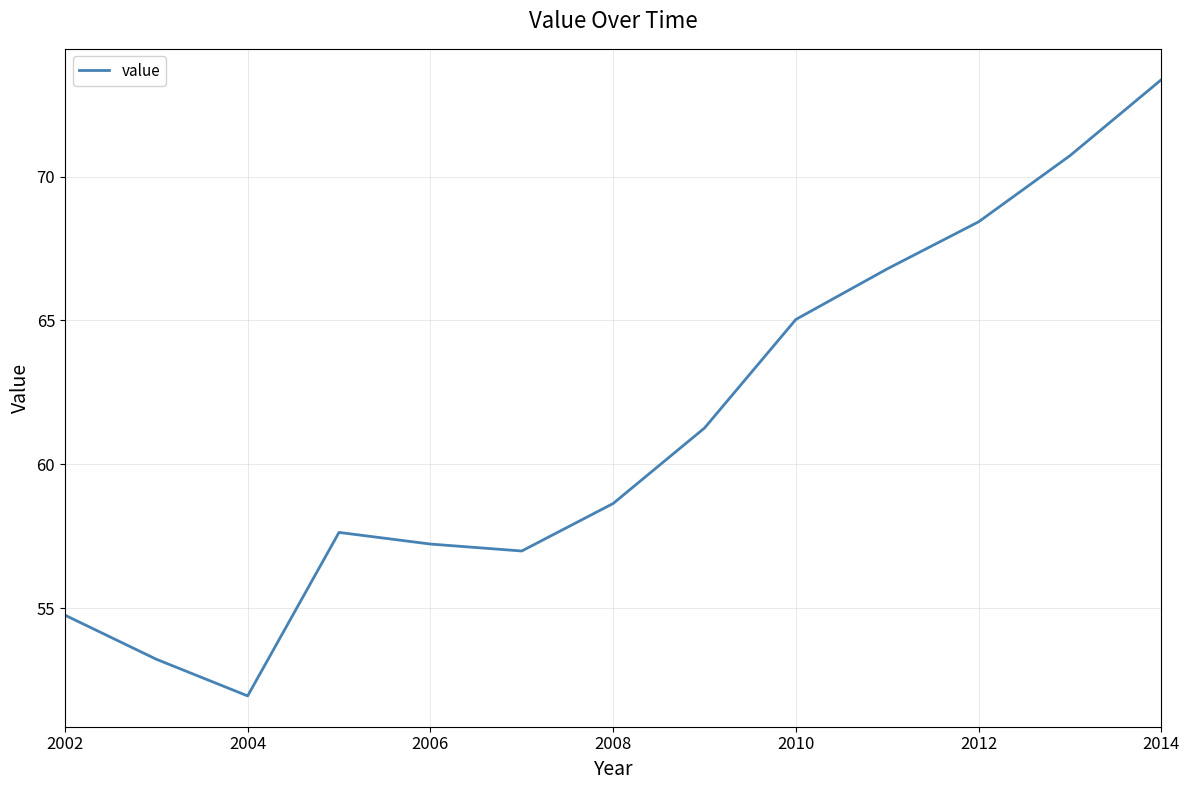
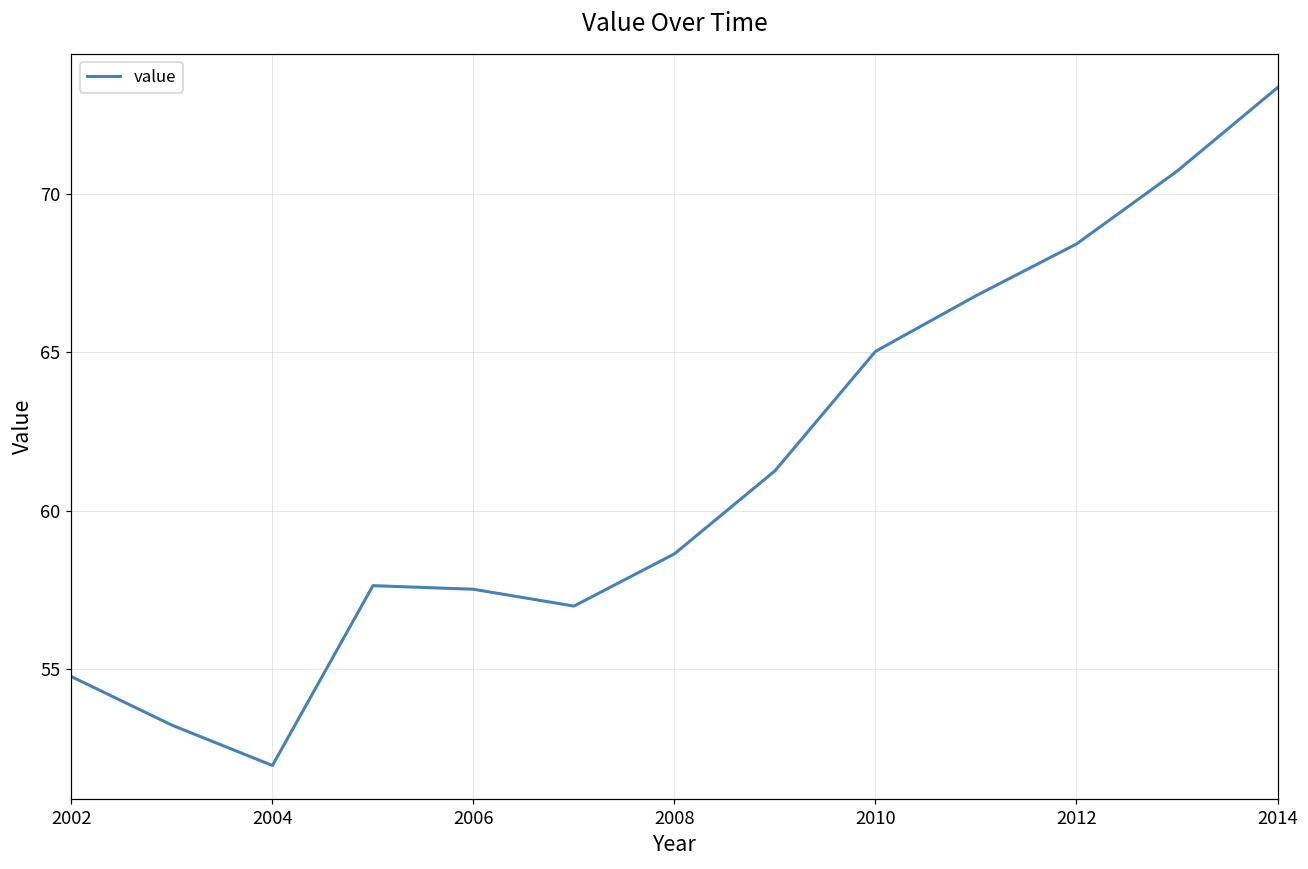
  {
    "2002": 54.8,
    "2004": 51.9,
-   "2006": 57.2,
+   "2006": 57.5,
    "2008": 58.6,
    "2010": 65.0,
    "2012": 68.4,
    "2014": 73.4
  }
